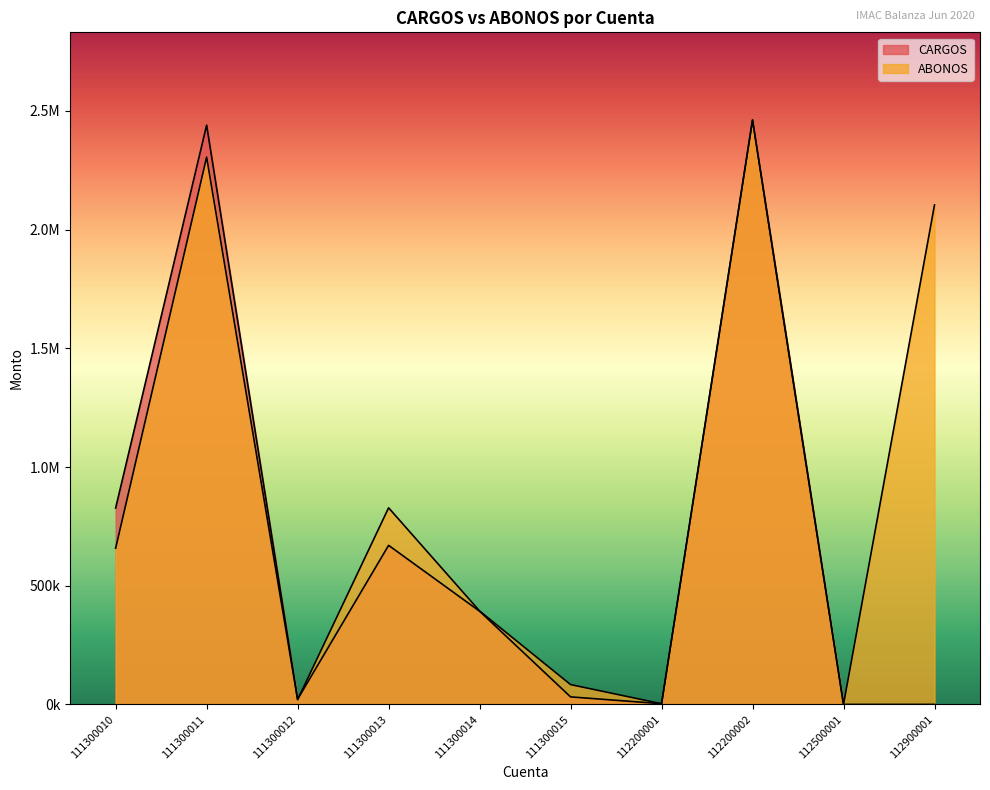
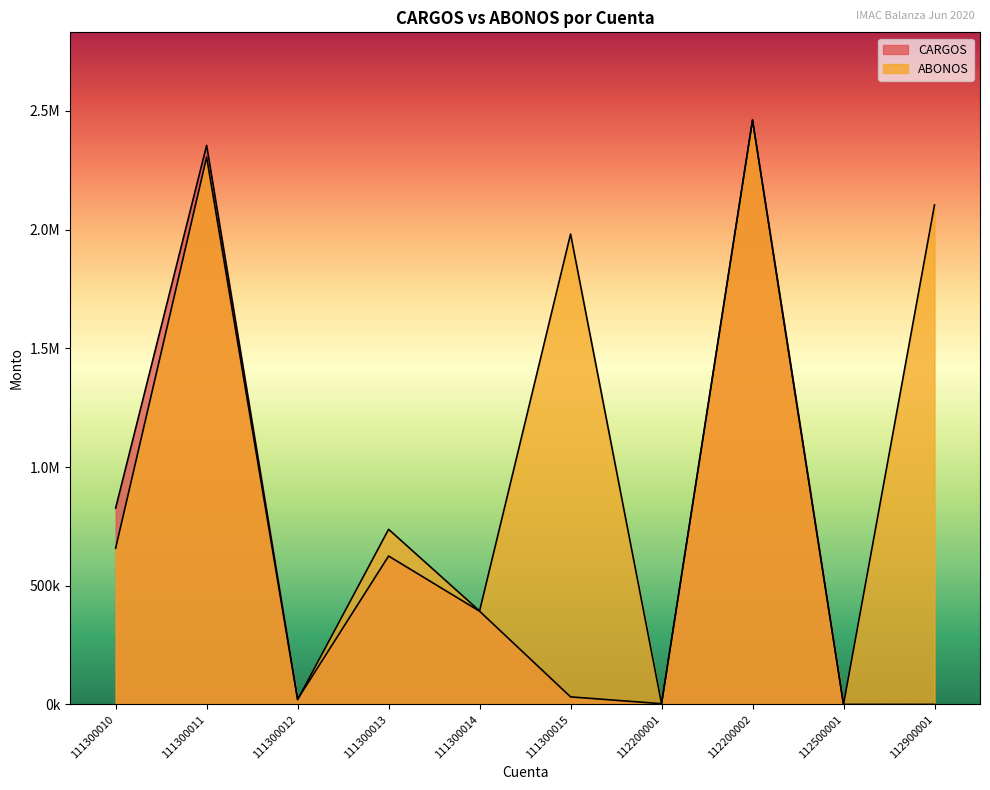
  {
    "CARGOS": {
      "111300010": 830000,
-     "111300011": 2440000,
-     "111300013": 670000,
+     "111300011": 2350000,
+     "111300013": 620000,
      "111300015": 30000,
      "112900001": 0
    },
    "ABONOS": {
      "111300010": 660000,
      "111300011": 2310000,
-     "111300013": 830000,
-     "111300015": 80000,
+     "111300013": 740000,
+     "111300015": 1980000,
      "112900001": 2100000
    }
  }
